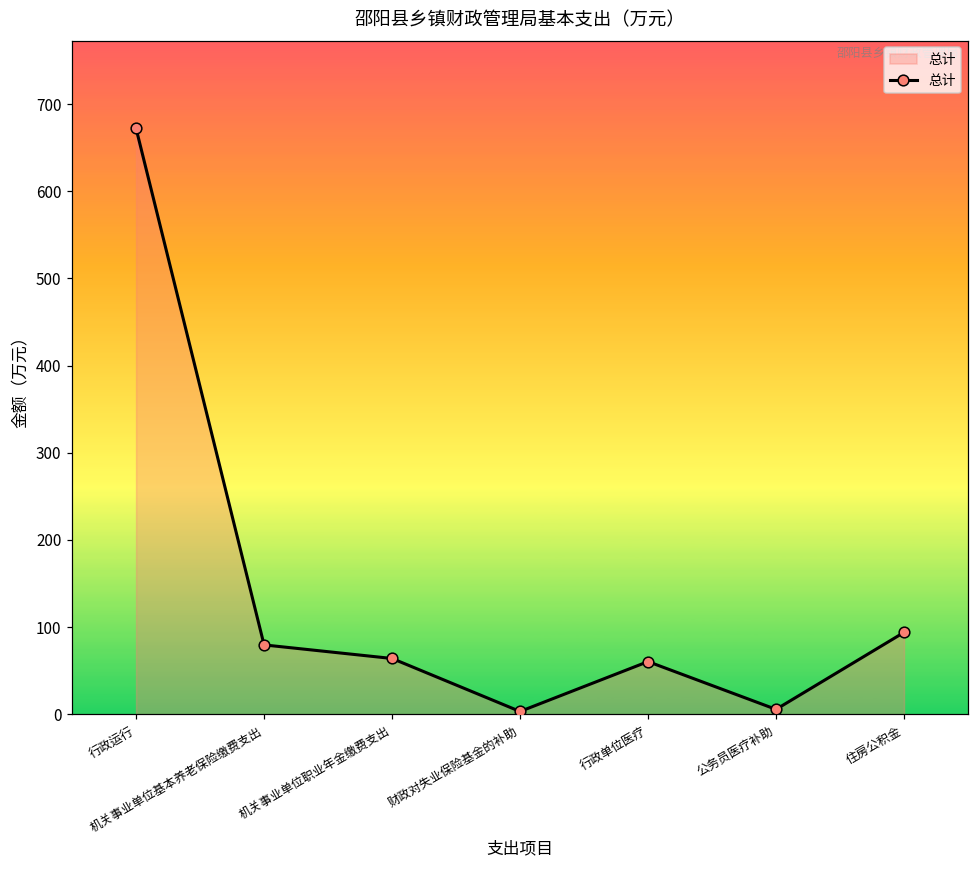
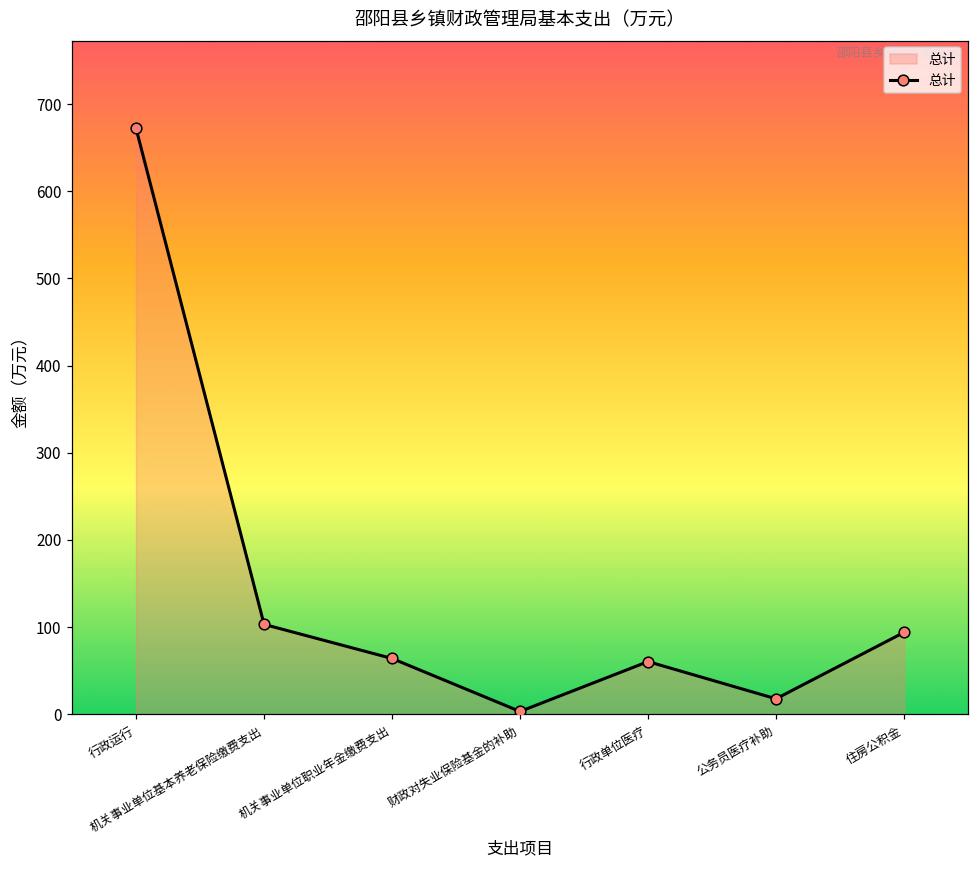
  {
    "行政运行": 670,
-   "机关事业单位基本养老保险缴费支出": 80,
+   "机关事业单位基本养老保险缴费支出": 100,
    "机关事业单位职业年金缴费支出": 60,
    "财政对失业保险基金的补助": 0,
    "行政单位医疗": 60,
-   "公务员医疗补助": 10,
+   "公务员医疗补助": 20,
    "住房公积金": 90
  }
